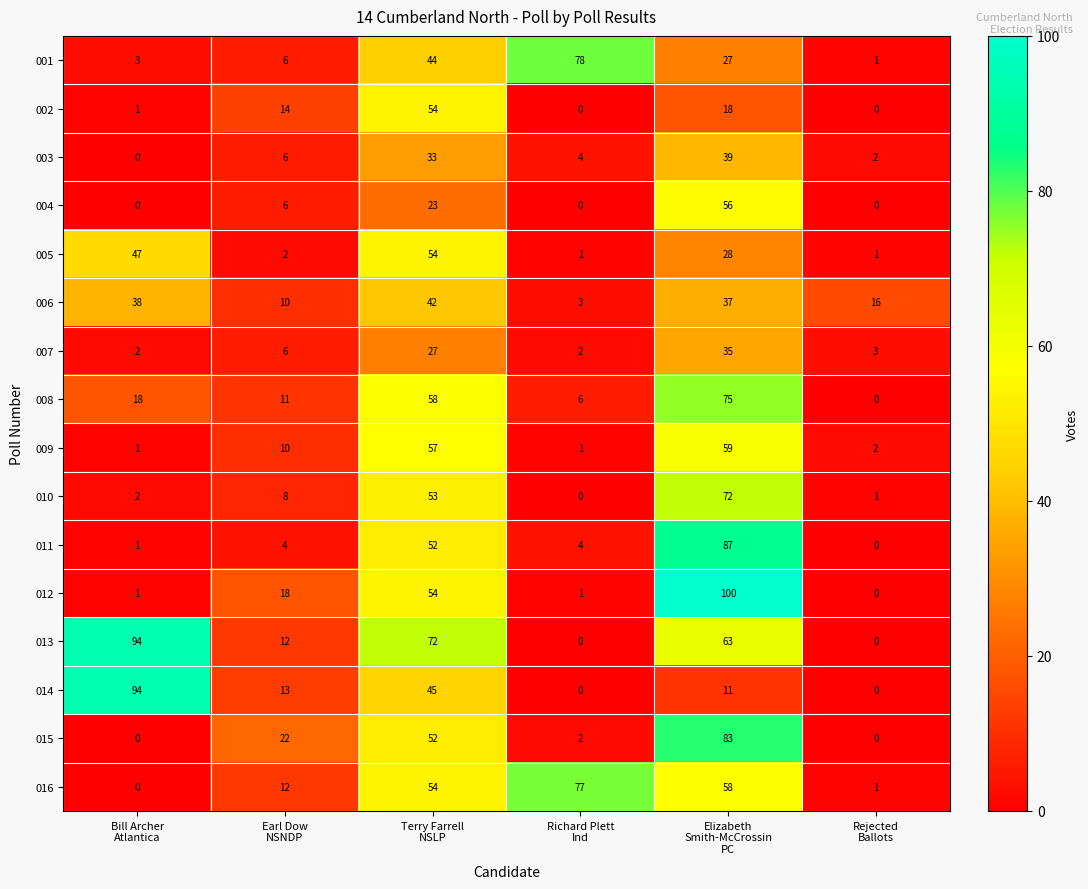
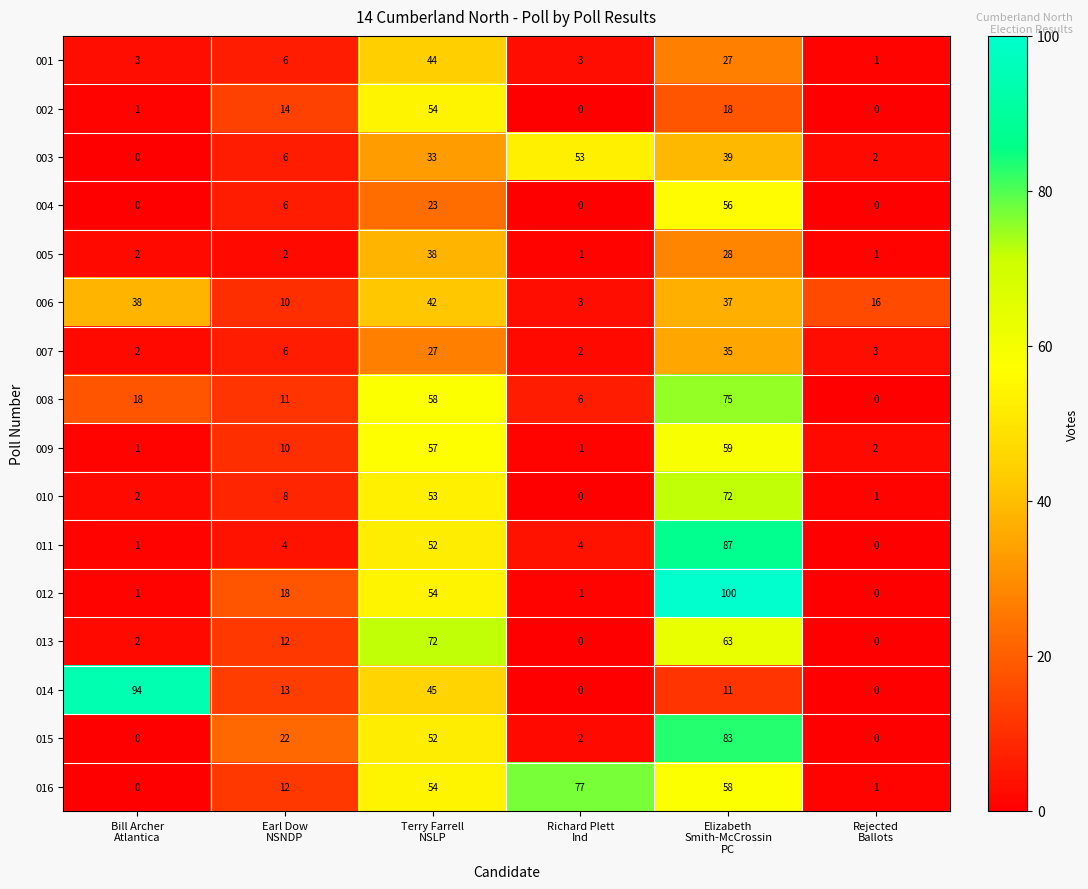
  {
    "001": {
      "Bill Archer Atlantica": 3,
      "Earl Dow NSNDP": 6,
      "Terry Farrell NSLP": 44,
-     "Richard Plett Ind": 78,
+     "Richard Plett Ind": 3,
      "Elizabeth Smith-McCrossin PC": 27,
      "Rejected Ballots": 1
    },
    "002": {
      "Bill Archer Atlantica": 1,
      "Earl Dow NSNDP": 14,
      "Terry Farrell NSLP": 54,
      "Richard Plett Ind": 0,
      "Elizabeth Smith-McCrossin PC": 18,
      "Rejected Ballots": 0
    },
    "003": {
      "Bill Archer Atlantica": 0,
      "Earl Dow NSNDP": 6,
      "Terry Farrell NSLP": 33,
-     "Richard Plett Ind": 4,
+     "Richard Plett Ind": 53,
      "Elizabeth Smith-McCrossin PC": 39,
      "Rejected Ballots": 2
    },
    "004": {
      "Bill Archer Atlantica": 0,
      "Earl Dow NSNDP": 6,
      "Terry Farrell NSLP": 23,
      "Richard Plett Ind": 0,
      "Elizabeth Smith-McCrossin PC": 56,
      "Rejected Ballots": 0
    },
    "005": {
-     "Bill Archer Atlantica": 47,
+     "Bill Archer Atlantica": 2,
      "Earl Dow NSNDP": 2,
-     "Terry Farrell NSLP": 54,
+     "Terry Farrell NSLP": 38,
      "Richard Plett Ind": 1,
      "Elizabeth Smith-McCrossin PC": 28,
      "Rejected Ballots": 1
    },
    "006": {
      "Bill Archer Atlantica": 38,
      "Earl Dow NSNDP": 10,
      "Terry Farrell NSLP": 42,
      "Richard Plett Ind": 3,
      "Elizabeth Smith-McCrossin PC": 37,
      "Rejected Ballots": 16
    },
    "007": {
      "Bill Archer Atlantica": 2,
      "Earl Dow NSNDP": 6,
      "Terry Farrell NSLP": 27,
      "Richard Plett Ind": 2,
      "Elizabeth Smith-McCrossin PC": 35,
      "Rejected Ballots": 3
    },
    "008": {
      "Bill Archer Atlantica": 18,
      "Earl Dow NSNDP": 11,
      "Terry Farrell NSLP": 58,
      "Richard Plett Ind": 6,
      "Elizabeth Smith-McCrossin PC": 75,
      "Rejected Ballots": 0
    },
    "009": {
      "Bill Archer Atlantica": 1,
      "Earl Dow NSNDP": 10,
      "Terry Farrell NSLP": 57,
      "Richard Plett Ind": 1,
      "Elizabeth Smith-McCrossin PC": 59,
      "Rejected Ballots": 2
    },
    "010": {
      "Bill Archer Atlantica": 2,
      "Earl Dow NSNDP": 8,
      "Terry Farrell NSLP": 53,
      "Richard Plett Ind": 0,
      "Elizabeth Smith-McCrossin PC": 72,
      "Rejected Ballots": 1
    },
    "011": {
      "Bill Archer Atlantica": 1,
      "Earl Dow NSNDP": 4,
      "Terry Farrell NSLP": 52,
      "Richard Plett Ind": 4,
      "Elizabeth Smith-McCrossin PC": 87,
      "Rejected Ballots": 0
    },
    "012": {
      "Bill Archer Atlantica": 1,
      "Earl Dow NSNDP": 18,
      "Terry Farrell NSLP": 54,
      "Richard Plett Ind": 1,
      "Elizabeth Smith-McCrossin PC": 100,
      "Rejected Ballots": 0
    },
    "013": {
-     "Bill Archer Atlantica": 94,
+     "Bill Archer Atlantica": 2,
      "Earl Dow NSNDP": 12,
      "Terry Farrell NSLP": 72,
      "Richard Plett Ind": 0,
      "Elizabeth Smith-McCrossin PC": 63,
      "Rejected Ballots": 0
    },
    "014": {
      "Bill Archer Atlantica": 94,
      "Earl Dow NSNDP": 13,
      "Terry Farrell NSLP": 45,
      "Richard Plett Ind": 0,
      "Elizabeth Smith-McCrossin PC": 11,
      "Rejected Ballots": 0
    },
    "015": {
      "Bill Archer Atlantica": 0,
      "Earl Dow NSNDP": 22,
      "Terry Farrell NSLP": 52,
      "Richard Plett Ind": 2,
      "Elizabeth Smith-McCrossin PC": 83,
      "Rejected Ballots": 0
    },
    "016": {
      "Bill Archer Atlantica": 0,
      "Earl Dow NSNDP": 12,
      "Terry Farrell NSLP": 54,
      "Richard Plett Ind": 77,
      "Elizabeth Smith-McCrossin PC": 58,
      "Rejected Ballots": 1
    }
  }
